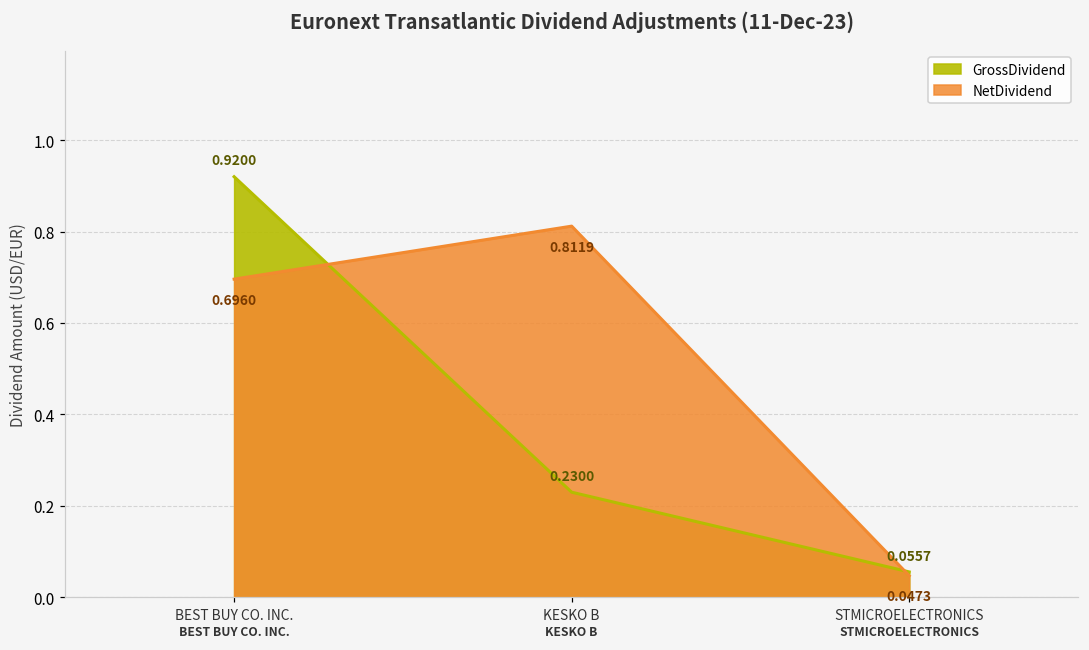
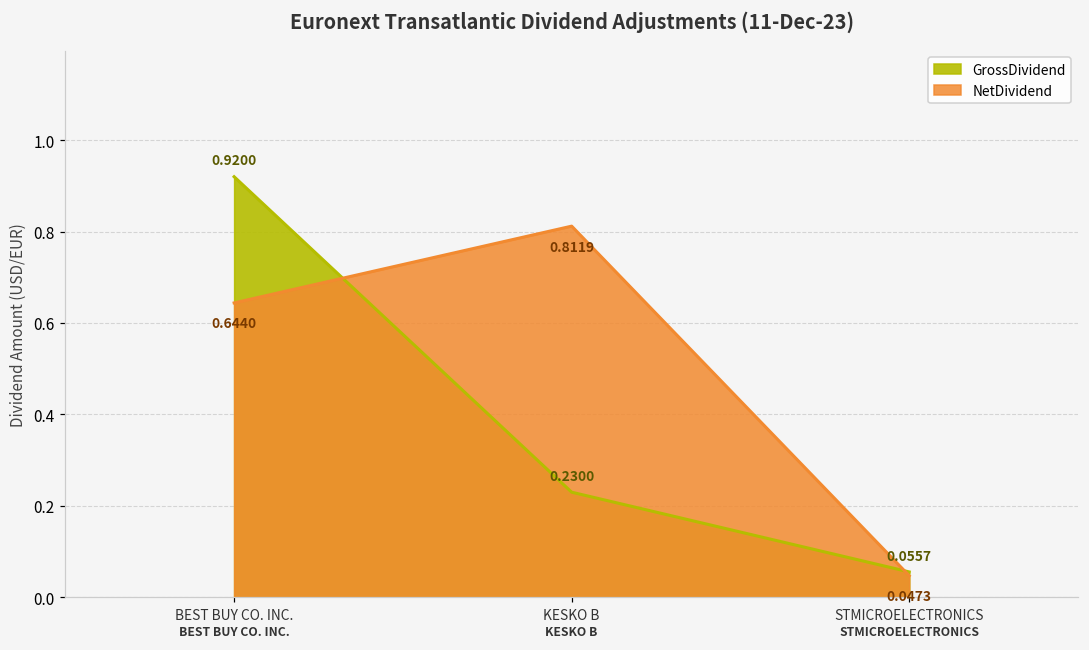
  {
    "GrossDividend": {
      "BEST BUY CO. INC.": 0.9200,
      "KESKO B": 0.2300,
      "STMICROELECTRONICS": 0.0557
    },
    "NetDividend": {
-     "BEST BUY CO. INC.": 0.6960,
+     "BEST BUY CO. INC.": 0.6440,
      "KESKO B": 0.8119,
      "STMICROELECTRONICS": 0.0473
    }
  }
